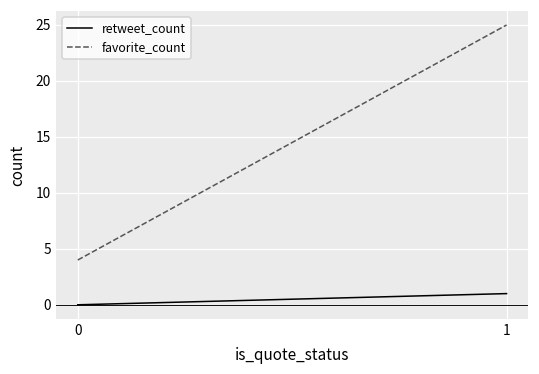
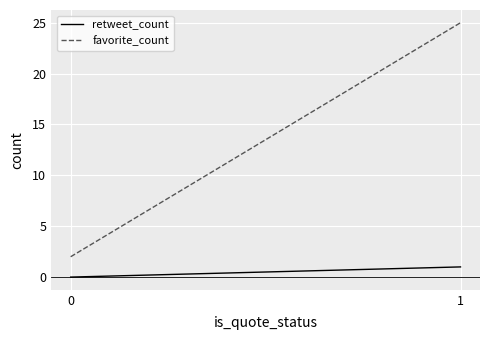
  {
    "retweet_count": {
      "0": 0,
      "1": 1
    },
    "favorite_count": {
-     "0": 4,
+     "0": 2,
      "1": 25
    }
  }
